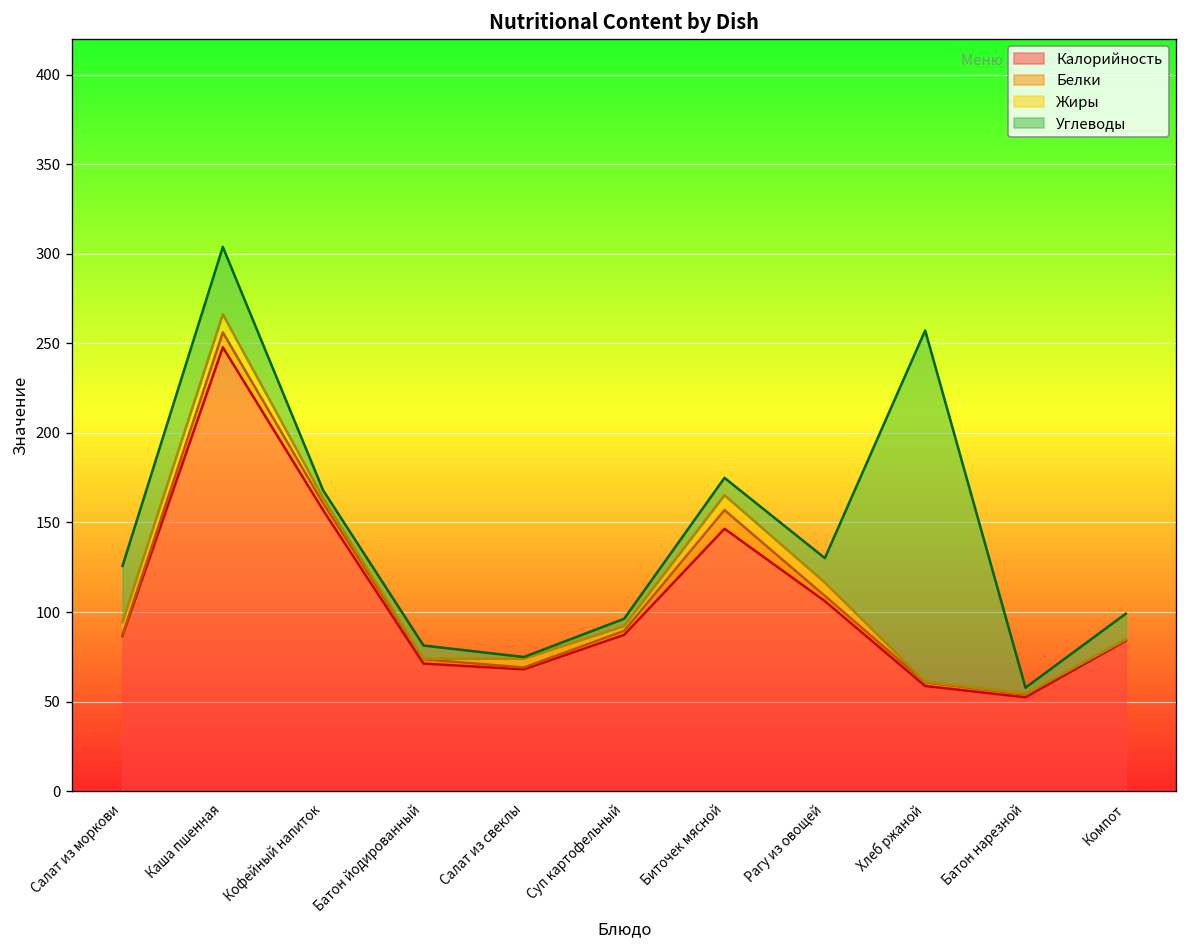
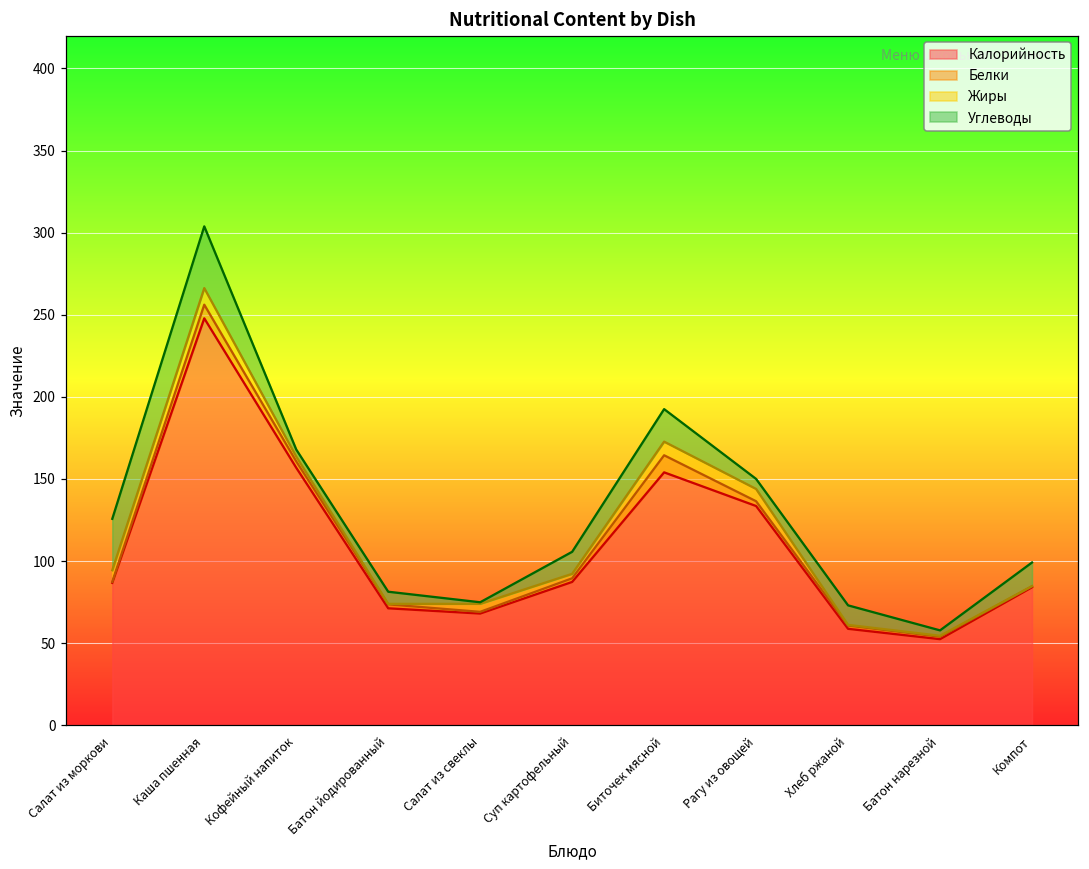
  {
    "Калорийность": {
      "Каша пшенная": 248,
      "Кофейный напиток": 157,
      "Батон йодированный": 71,
      "Суп картофельный": 87,
-     "Биточек мясной": 147,
-     "Рагу из овощей": 106,
+     "Биточек мясной": 154,
+     "Рагу из овощей": 134,
      "Хлеб ржаной": 59
    },
    "Углеводы": {
      "Салат из моркови": 31,
      "Каша пшенная": 38,
      "Кофейный напиток": 4,
      "Батон йодированный": 7,
-     "Суп картофельный": 4,
-     "Биточек мясной": 10,
-     "Рагу из овощей": 14,
-     "Хлеб ржаной": 196,
+     "Суп картофельный": 13,
+     "Биточек мясной": 20,
+     "Рагу из овощей": 6,
+     "Хлеб ржаной": 12,
      "Батон нарезной": 3,
      "Компот": 14
    }
  }
